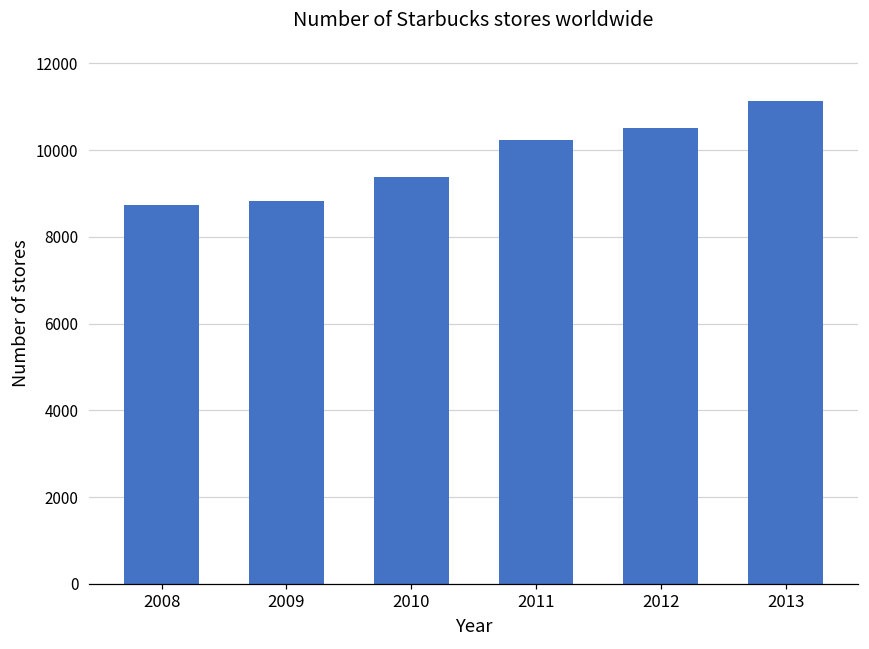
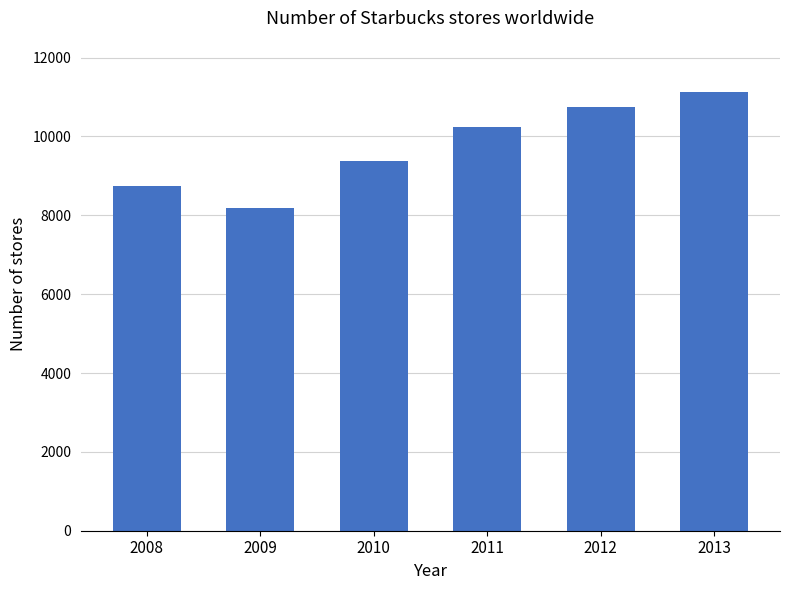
  {
    "2008": 8700,
-   "2009": 8800,
+   "2009": 8200,
    "2010": 9400,
    "2011": 10200,
-   "2012": 10500,
+   "2012": 10700,
    "2013": 11100
  }
